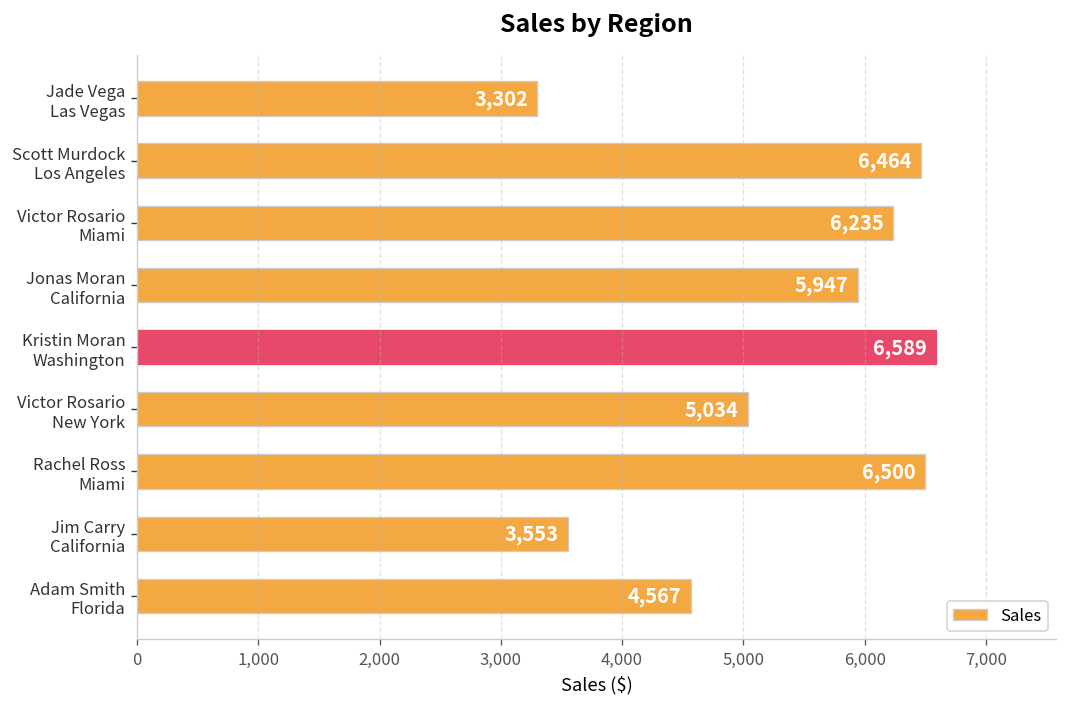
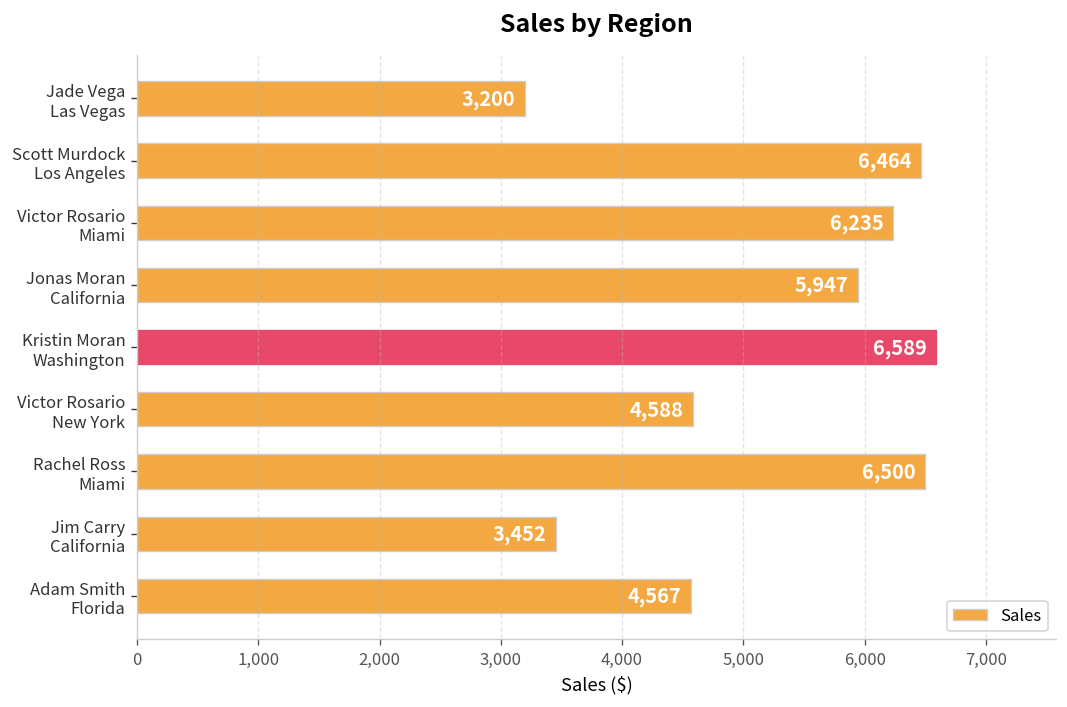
  {
-   "Jade Vega Las Vegas": "3,302",
+   "Jade Vega Las Vegas": "3,200",
    "Scott Murdock Los Angeles": "6,464",
    "Victor Rosario Miami": "6,235",
    "Jonas Moran California": "5,947",
    "Kristin Moran Washington": "6,589",
-   "Victor Rosario New York": "5,034",
+   "Victor Rosario New York": "4,588",
    "Rachel Ross Miami": "6,500",
-   "Jim Carry California": "3,553",
+   "Jim Carry California": "3,452",
    "Adam Smith Florida": "4,567"
  }
